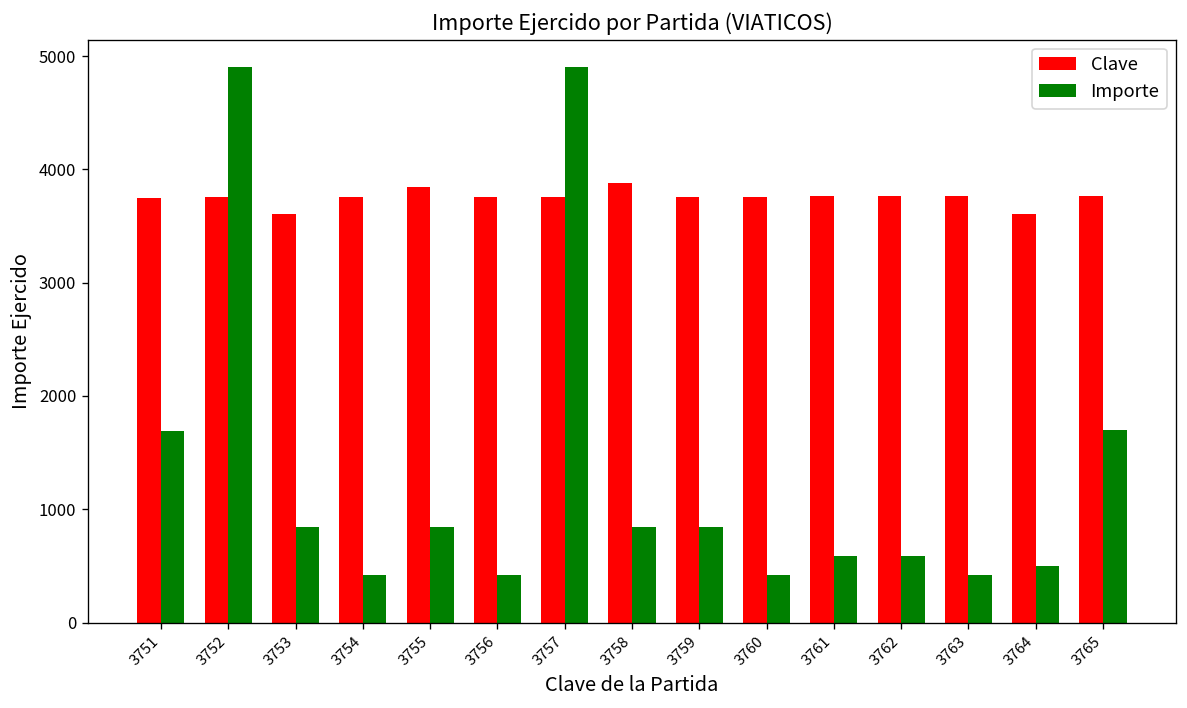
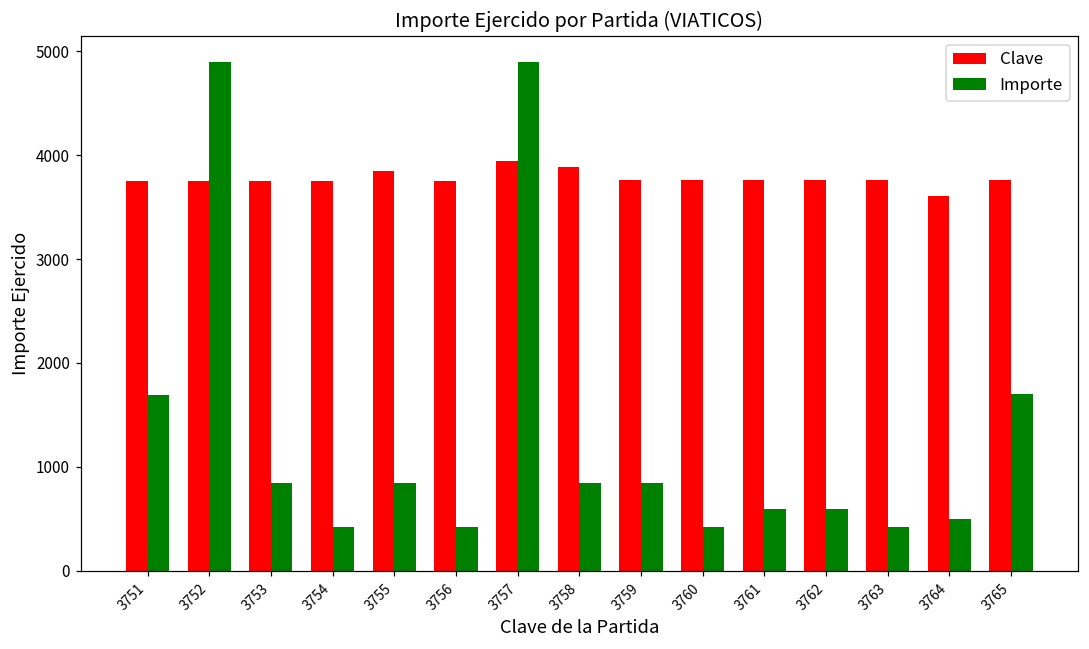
  {
    "Clave": {
      "3751": 3800,
      "3752": 3800,
-     "3753": 3600,
+     "3753": 3800,
      "3754": 3800,
      "3755": 3800,
      "3756": 3800,
-     "3757": 3800,
+     "3757": 3900,
      "3758": 3900,
      "3759": 3800,
      "3760": 3800,
      "3761": 3800,
      "3762": 3800,
      "3763": 3800,
      "3764": 3600,
      "3765": 3800
    },
    "Importe": {
      "3751": 1700,
      "3752": 4900,
      "3753": 800,
      "3754": 400,
      "3755": 800,
      "3756": 400,
      "3757": 4900,
      "3758": 800,
      "3759": 800,
      "3760": 400,
      "3761": 600,
      "3762": 600,
      "3763": 400,
      "3764": 500,
      "3765": 1700
    }
  }
